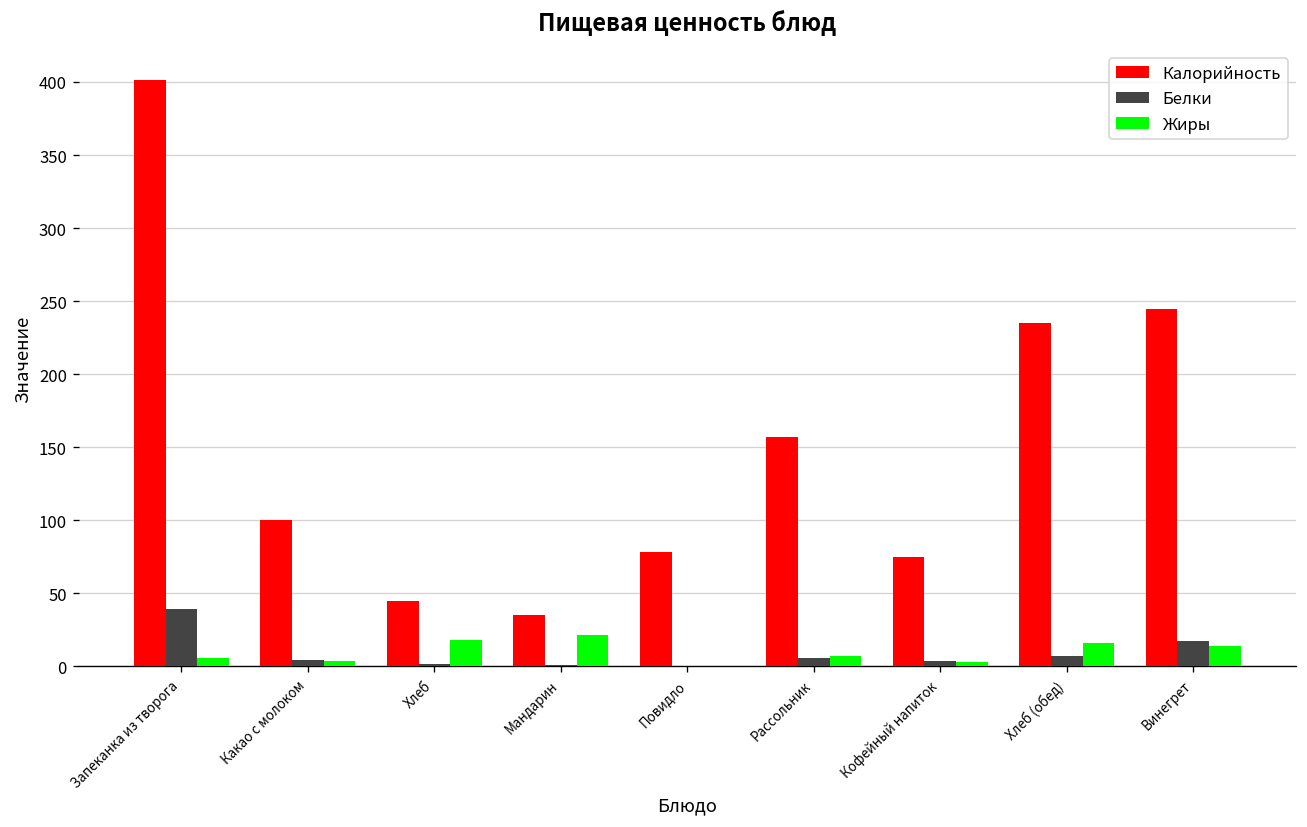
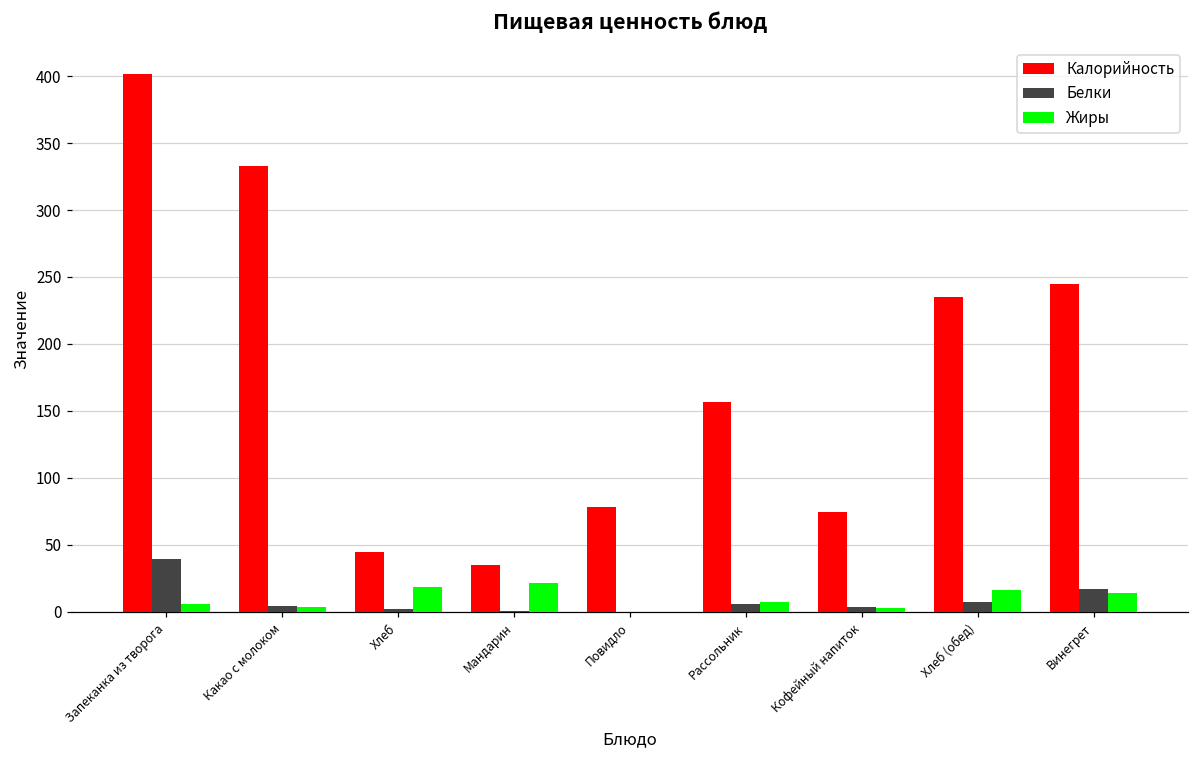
  {
    "Калорийность": {
      "Запеканка из творога": 402,
-     "Какао с молоком": 100,
+     "Какао с молоком": 333,
      "Хлеб": 45,
      "Мандарин": 35,
      "Повидло": 79,
      "Рассольник": 157,
      "Кофейный напиток": 75,
      "Хлеб (обед)": 235,
      "Винегрет": 244
    },
    "Белки": {
      "Запеканка из творога": 40,
      "Какао с молоком": 5,
      "Рассольник": 6,
      "Кофейный напиток": 4,
      "Хлеб (обед)": 7,
      "Винегрет": 17
    },
    "Жиры": {
      "Запеканка из творога": 6,
      "Какао с молоком": 4,
      "Хлеб": 18,
      "Мандарин": 22,
      "Повидло": 0,
      "Рассольник": 7,
      "Кофейный напиток": 3,
      "Хлеб (обед)": 16,
      "Винегрет": 14
    }
  }
